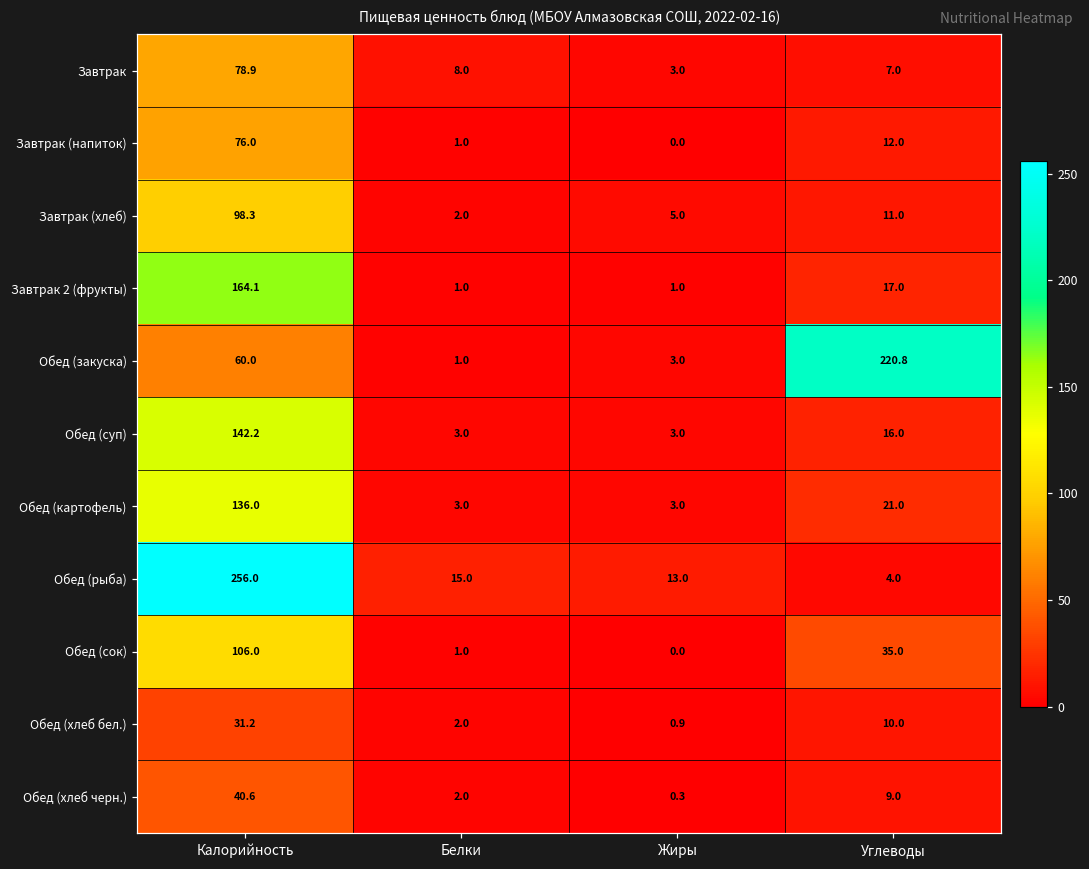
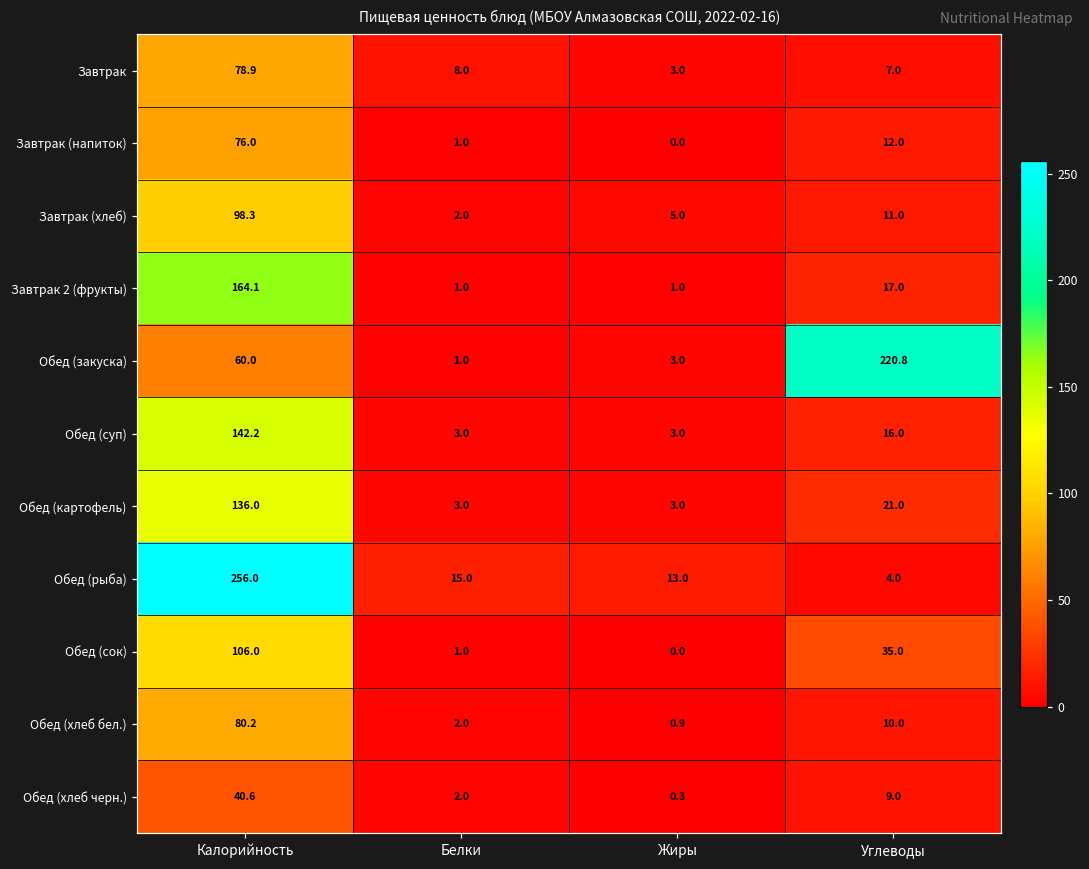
  {
    "Завтрак": {
      "Калорийность": 78.9,
      "Белки": 8.0,
      "Жиры": 3.0,
      "Углеводы": 7.0
    },
    "Завтрак (напиток)": {
      "Калорийность": 76.0,
      "Белки": 1.0,
      "Жиры": 0.0,
      "Углеводы": 12.0
    },
    "Завтрак (хлеб)": {
      "Калорийность": 98.3,
      "Белки": 2.0,
      "Жиры": 5.0,
      "Углеводы": 11.0
    },
    "Завтрак 2 (фрукты)": {
      "Калорийность": 164.1,
      "Белки": 1.0,
      "Жиры": 1.0,
      "Углеводы": 17.0
    },
    "Обед (закуска)": {
      "Калорийность": 60.0,
      "Белки": 1.0,
      "Жиры": 3.0,
      "Углеводы": 220.8
    },
    "Обед (суп)": {
      "Калорийность": 142.2,
      "Белки": 3.0,
      "Жиры": 3.0,
      "Углеводы": 16.0
    },
    "Обед (картофель)": {
      "Калорийность": 136.0,
      "Белки": 3.0,
      "Жиры": 3.0,
      "Углеводы": 21.0
    },
    "Обед (рыба)": {
      "Калорийность": 256.0,
      "Белки": 15.0,
      "Жиры": 13.0,
      "Углеводы": 4.0
    },
    "Обед (сок)": {
      "Калорийность": 106.0,
      "Белки": 1.0,
      "Жиры": 0.0,
      "Углеводы": 35.0
    },
    "Обед (хлеб бел.)": {
-     "Калорийность": 31.2,
+     "Калорийность": 80.2,
      "Белки": 2.0,
      "Жиры": 0.9,
      "Углеводы": 10.0
    },
    "Обед (хлеб черн.)": {
      "Калорийность": 40.6,
      "Белки": 2.0,
      "Жиры": 0.3,
      "Углеводы": 9.0
    }
  }
